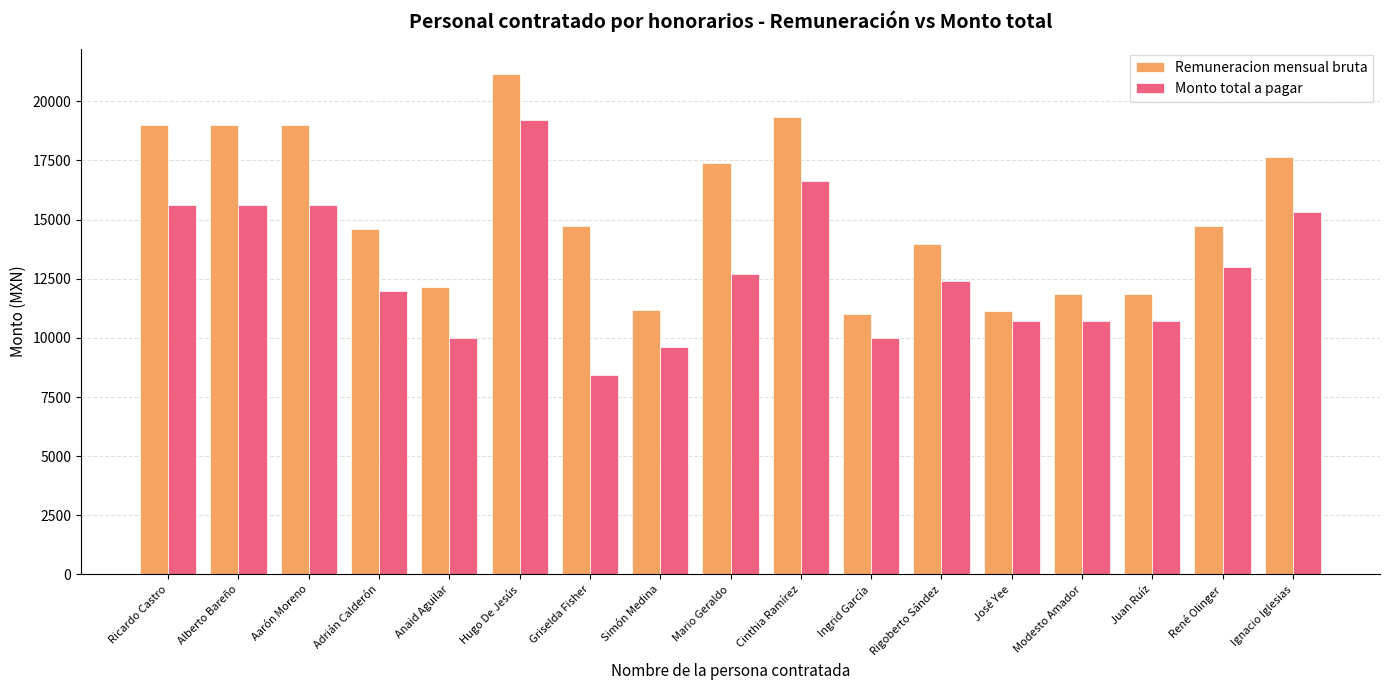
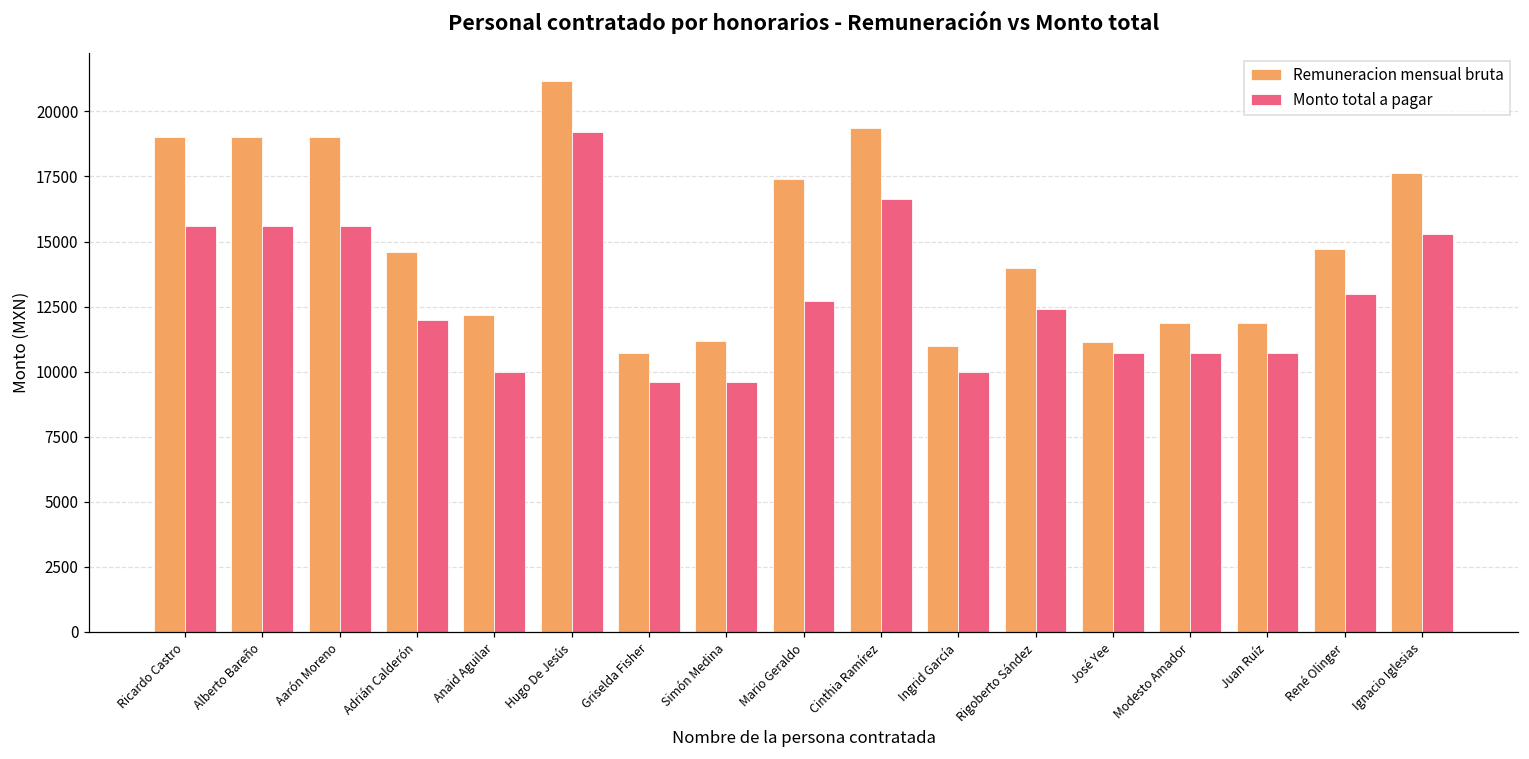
  {
    "Remuneracion mensual bruta": {
      "Ricardo Castro": 19000,
      "Alberto Bareño": 19000,
      "Aarón Moreno": 19000,
      "Adrián Calderón": 14600,
      "Anaid Aguilar": 12200,
      "Hugo De Jesús": 21200,
-     "Griselda Fisher": 14700,
+     "Griselda Fisher": 10700,
      "Simón Medina": 11200,
      "Mario Geraldo": 17400,
      "Cinthia Ramírez": 19400,
      "Ingrid García": 11000,
      "Rigoberto Sández": 14000,
      "José Yee": 11100,
      "Modesto Amador": 11900,
      "Juan Ruíz": 11900,
      "René Olinger": 14700,
      "Ignacio Iglesias": 17600
    },
    "Monto total a pagar": {
      "Ricardo Castro": 15600,
      "Alberto Bareño": 15600,
      "Aarón Moreno": 15600,
      "Adrián Calderón": 12000,
      "Anaid Aguilar": 10000,
      "Hugo De Jesús": 19200,
-     "Griselda Fisher": 8400,
+     "Griselda Fisher": 9600,
      "Simón Medina": 9600,
      "Mario Geraldo": 12700,
      "Cinthia Ramírez": 16600,
      "Ingrid García": 10000,
      "Rigoberto Sández": 12400,
      "José Yee": 10700,
      "Modesto Amador": 10700,
      "Juan Ruíz": 10700,
      "René Olinger": 13000,
      "Ignacio Iglesias": 15300
    }
  }
